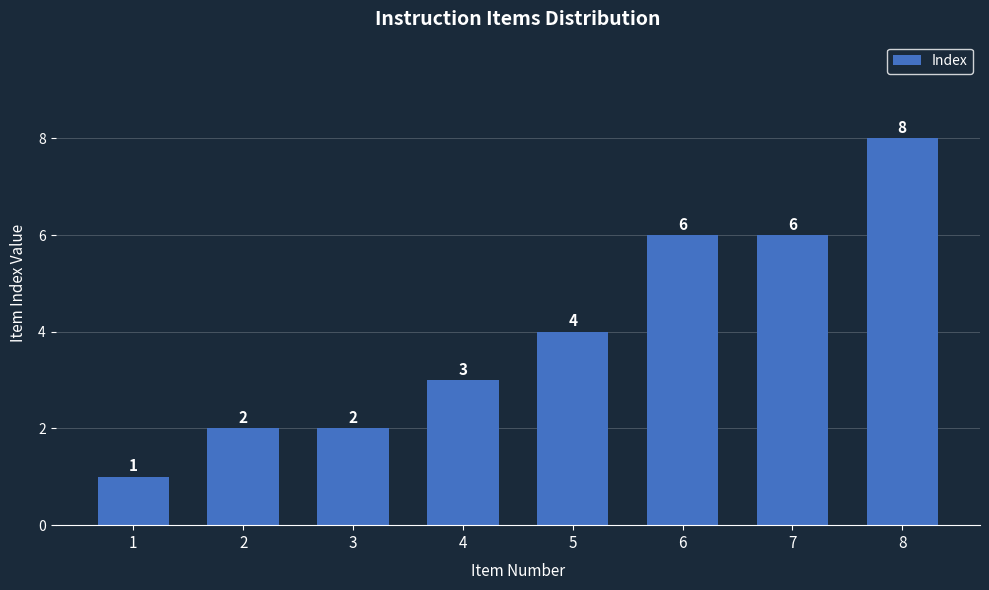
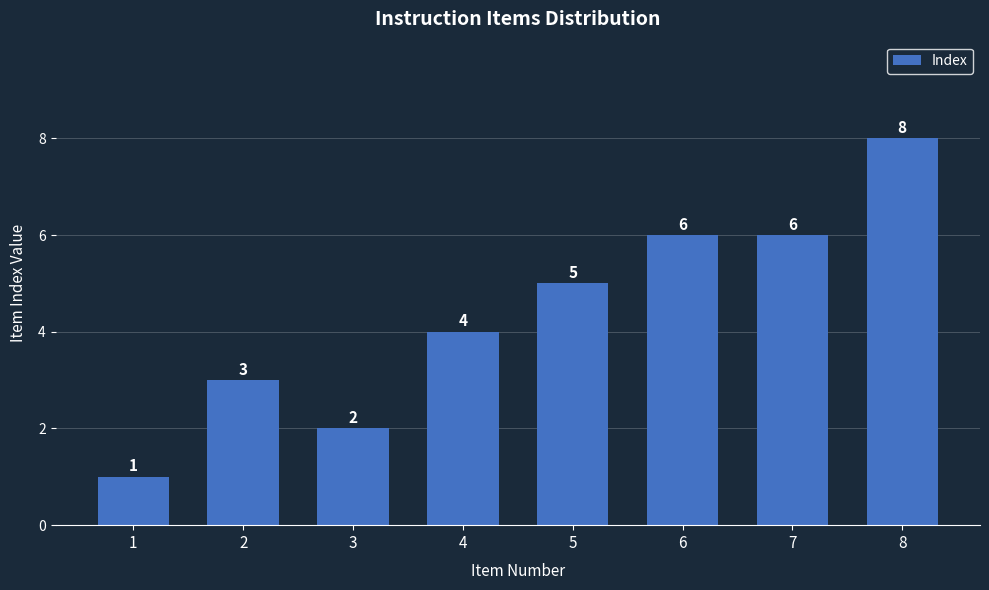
  {
    "1": 1,
-   "2": 2,
+   "2": 3,
    "3": 2,
-   "4": 3,
-   "5": 4,
+   "4": 4,
+   "5": 5,
    "6": 6,
    "7": 6,
    "8": 8
  }
